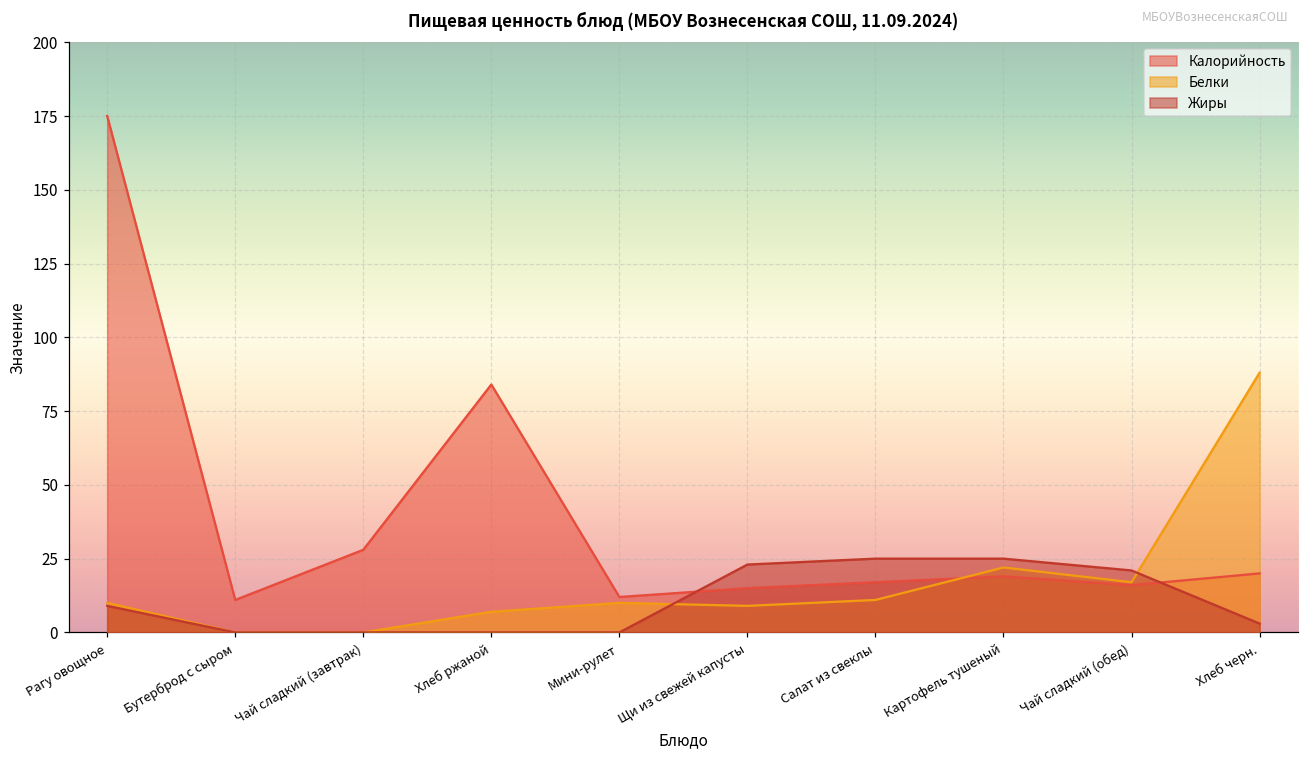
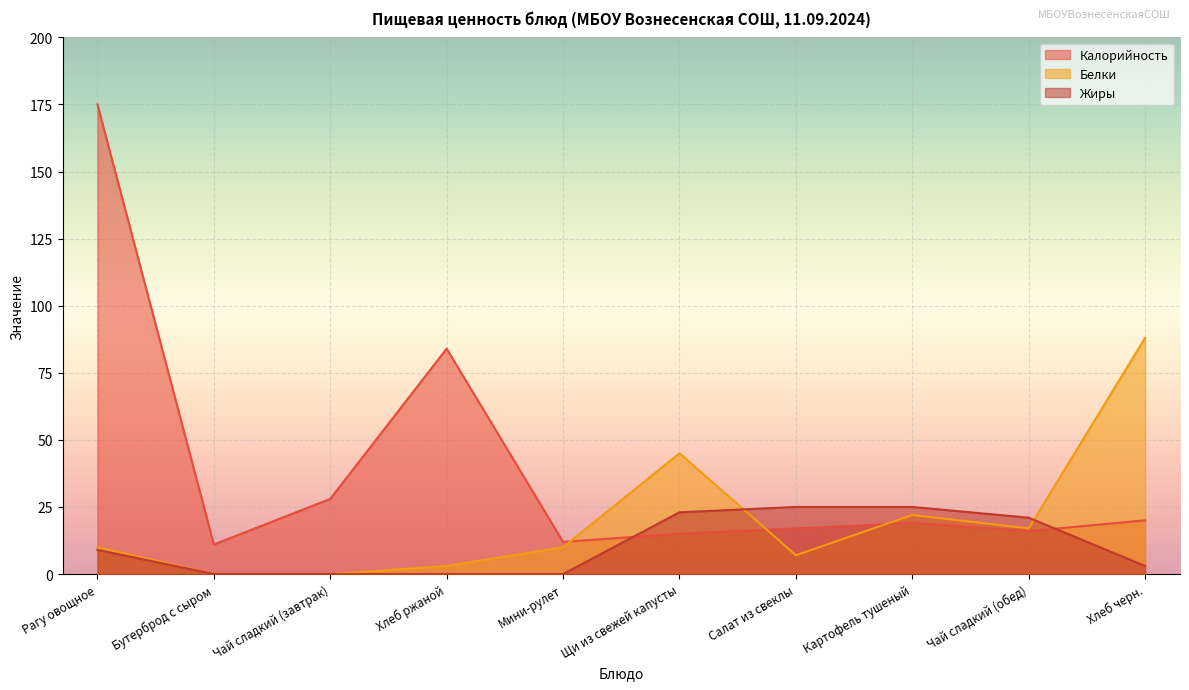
  {
    "Белки": {
      "Рагу овощное": 10,
-     "Хлеб ржаной": 7,
+     "Хлеб ржаной": 3,
      "Мини-рулет": 10,
-     "Щи из свежей капусты": 9,
-     "Салат из свеклы": 11,
+     "Щи из свежей капусты": 45,
+     "Салат из свеклы": 7,
      "Картофель тушеный": 22,
      "Чай сладкий (обед)": 17,
      "Хлеб черн.": 88
    }
  }
